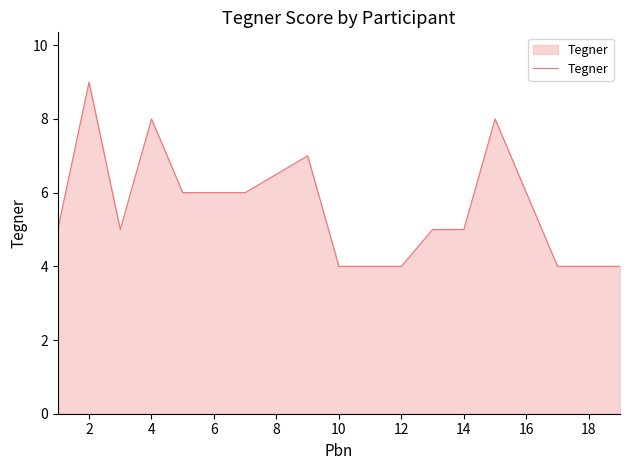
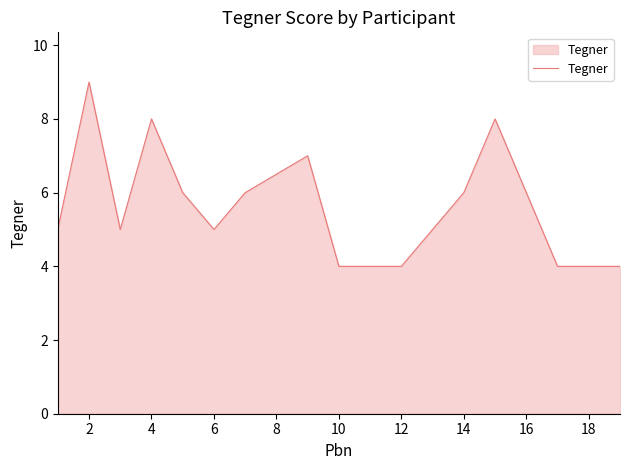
  {
    "2": 9,
    "4": 8,
-   "6": 6,
+   "6": 5,
    "10": 4,
    "12": 4,
-   "14": 5,
+   "14": 6,
    "16": 6,
    "18": 4
  }
